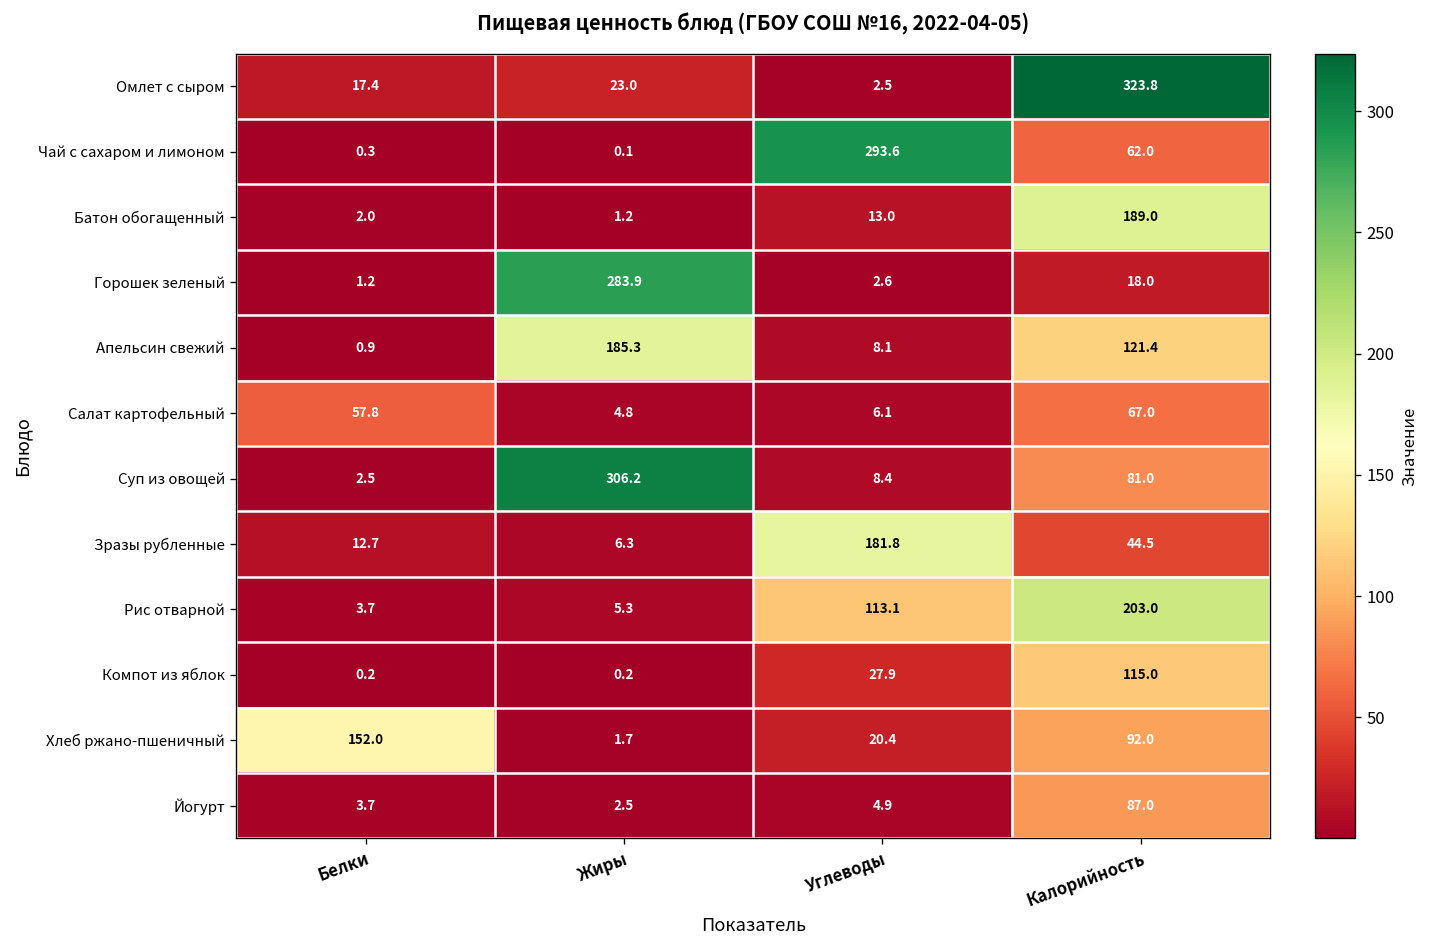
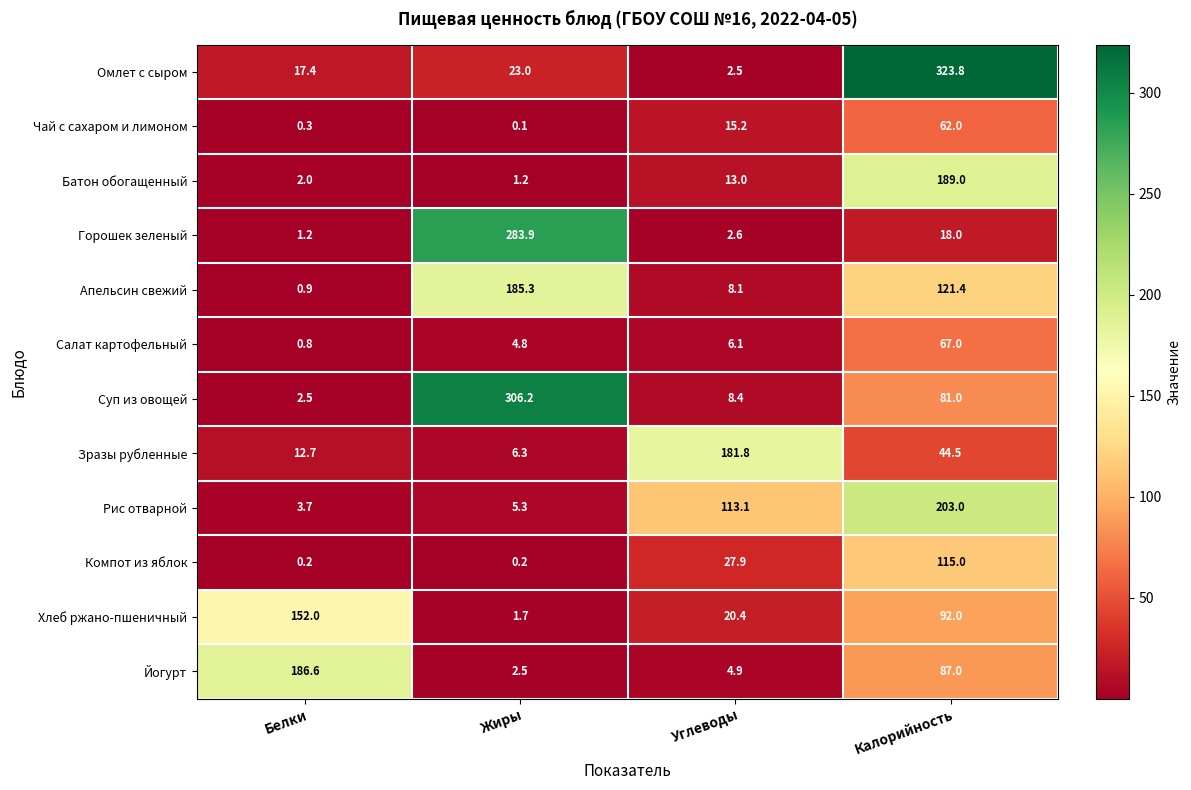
  {
    "Омлет с сыром": {
      "Белки": 17.4,
      "Жиры": 23.0,
      "Углеводы": 2.5,
      "Калорийность": 323.8
    },
    "Чай с сахаром и лимоном": {
      "Белки": 0.3,
      "Жиры": 0.1,
-     "Углеводы": 293.6,
+     "Углеводы": 15.2,
      "Калорийность": 62.0
    },
    "Батон обогащенный": {
      "Белки": 2.0,
      "Жиры": 1.2,
      "Углеводы": 13.0,
      "Калорийность": 189.0
    },
    "Горошек зеленый": {
      "Белки": 1.2,
      "Жиры": 283.9,
      "Углеводы": 2.6,
      "Калорийность": 18.0
    },
    "Апельсин свежий": {
      "Белки": 0.9,
      "Жиры": 185.3,
      "Углеводы": 8.1,
      "Калорийность": 121.4
    },
    "Салат картофельный": {
-     "Белки": 57.8,
+     "Белки": 0.8,
      "Жиры": 4.8,
      "Углеводы": 6.1,
      "Калорийность": 67.0
    },
    "Суп из овощей": {
      "Белки": 2.5,
      "Жиры": 306.2,
      "Углеводы": 8.4,
      "Калорийность": 81.0
    },
    "Зразы рубленные": {
      "Белки": 12.7,
      "Жиры": 6.3,
      "Углеводы": 181.8,
      "Калорийность": 44.5
    },
    "Рис отварной": {
      "Белки": 3.7,
      "Жиры": 5.3,
      "Углеводы": 113.1,
      "Калорийность": 203.0
    },
    "Компот из яблок": {
      "Белки": 0.2,
      "Жиры": 0.2,
      "Углеводы": 27.9,
      "Калорийность": 115.0
    },
    "Хлеб ржано-пшеничный": {
      "Белки": 152.0,
      "Жиры": 1.7,
      "Углеводы": 20.4,
      "Калорийность": 92.0
    },
    "Йогурт": {
-     "Белки": 3.7,
+     "Белки": 186.6,
      "Жиры": 2.5,
      "Углеводы": 4.9,
      "Калорийность": 87.0
    }
  }
